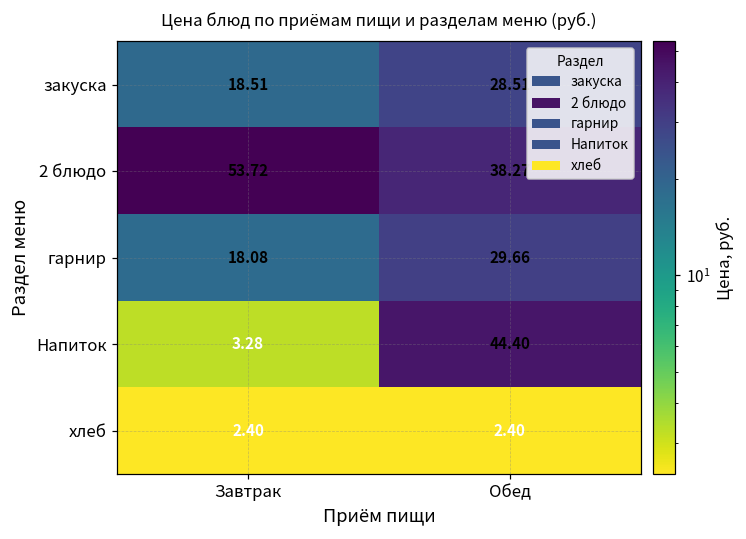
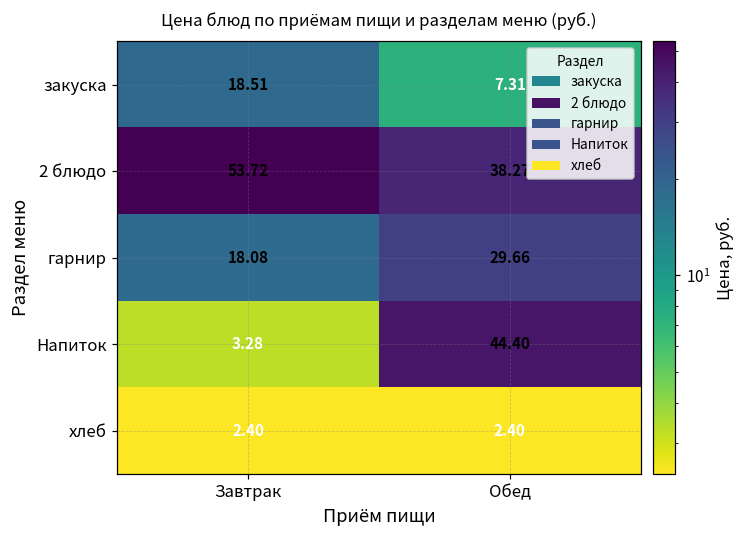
  {
    "закуска": {
      "Завтрак": 18.51,
-     "Обед": 28.51
+     "Обед": 7.31
    },
    "2 блюдо": {
      "Завтрак": 53.72
    },
    "гарнир": {
      "Завтрак": 18.08,
      "Обед": 29.66
    },
    "Напиток": {
      "Завтрак": 3.28,
      "Обед": 44.40
    },
    "хлеб": {
      "Завтрак": 2.40,
      "Обед": 2.40
    }
  }
